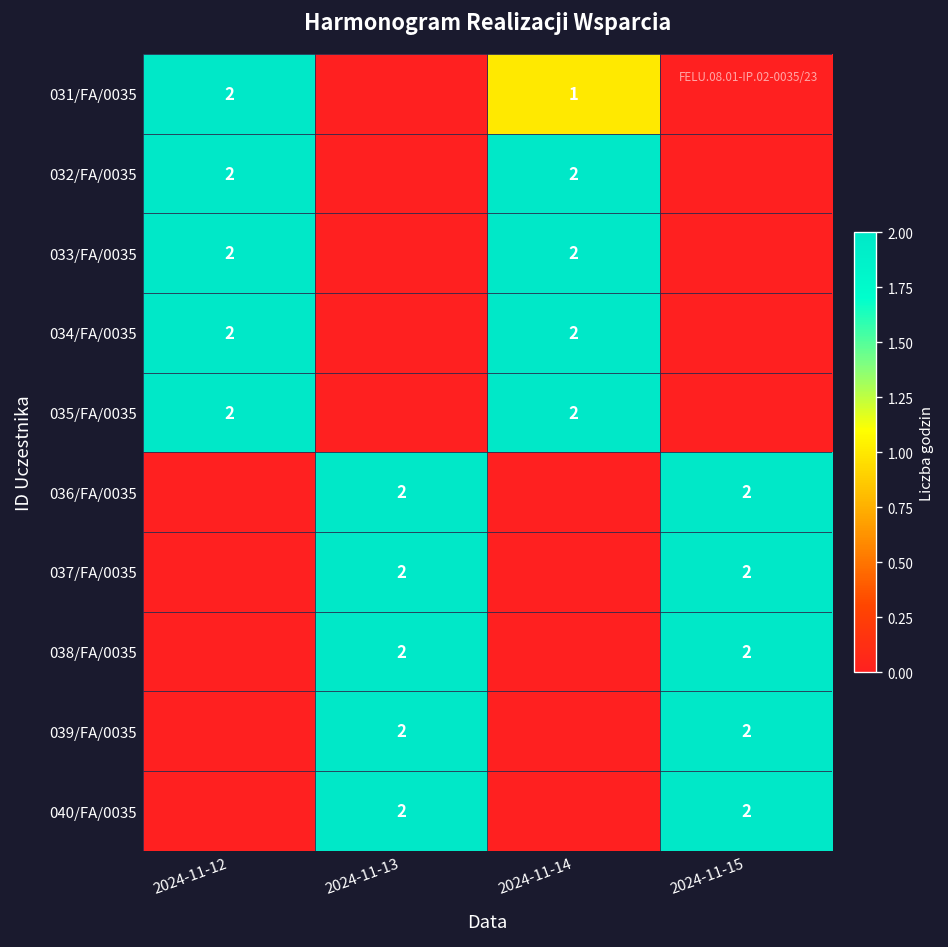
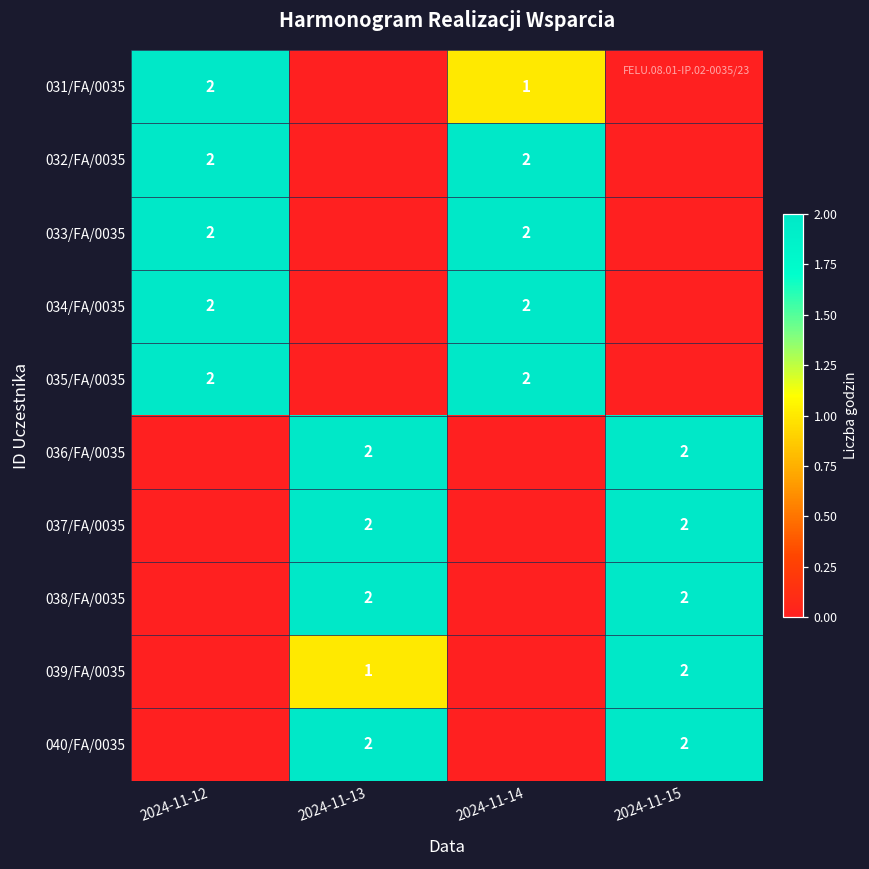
  {
    "031/FA/0035": {
      "2024-11-12": 2,
      "2024-11-14": 1
    },
    "032/FA/0035": {
      "2024-11-12": 2,
      "2024-11-14": 2
    },
    "033/FA/0035": {
      "2024-11-12": 2,
      "2024-11-14": 2
    },
    "034/FA/0035": {
      "2024-11-12": 2,
      "2024-11-14": 2
    },
    "035/FA/0035": {
      "2024-11-12": 2,
      "2024-11-14": 2
    },
    "036/FA/0035": {
      "2024-11-13": 2,
      "2024-11-15": 2
    },
    "037/FA/0035": {
      "2024-11-13": 2,
      "2024-11-15": 2
    },
    "038/FA/0035": {
      "2024-11-13": 2,
      "2024-11-15": 2
    },
    "039/FA/0035": {
-     "2024-11-13": 2,
+     "2024-11-13": 1,
      "2024-11-15": 2
    },
    "040/FA/0035": {
      "2024-11-13": 2,
      "2024-11-15": 2
    }
  }
